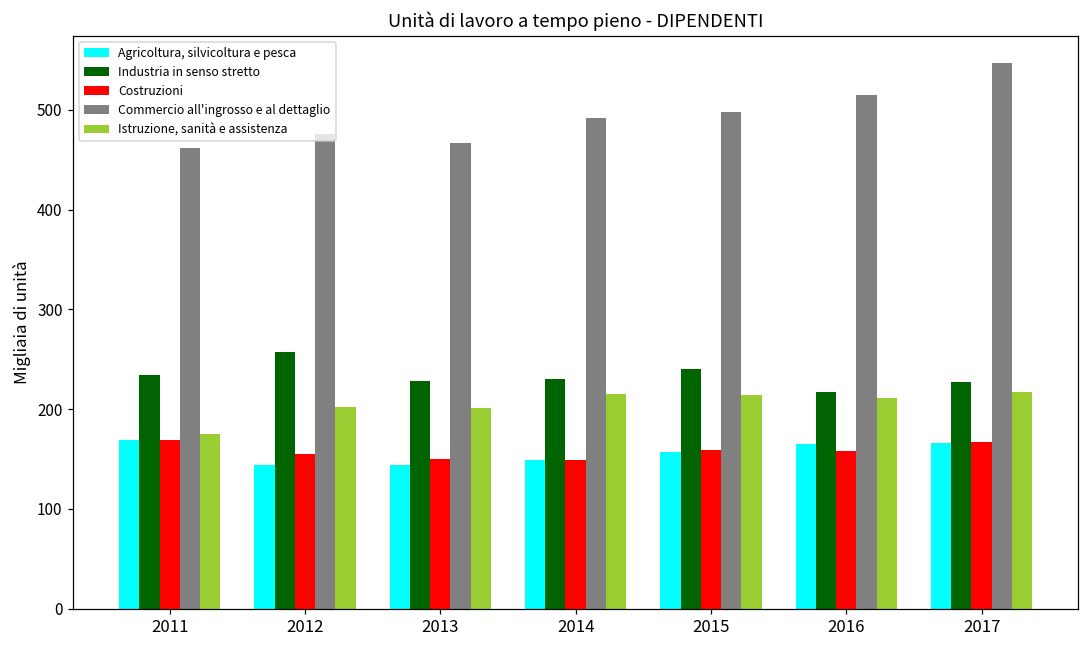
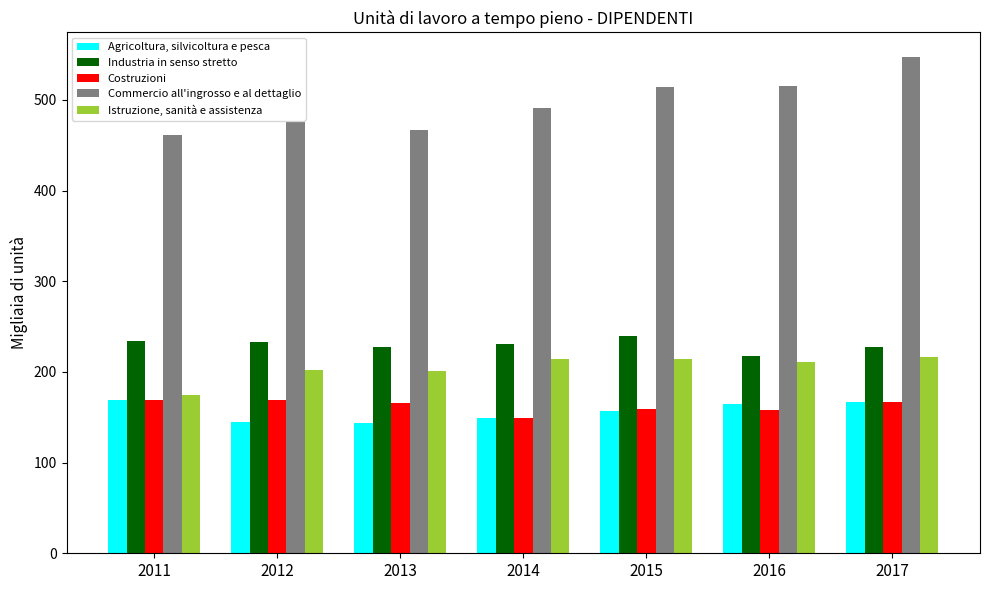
  {
    "Agricoltura, silvicoltura e pesca": {
      "2011": 170,
      "2012": 140,
      "2013": 140,
      "2014": 150,
      "2015": 160,
      "2016": 160,
      "2017": 170
    },
    "Industria in senso stretto": {
      "2011": 230,
-     "2012": 260,
+     "2012": 230,
      "2013": 230,
      "2014": 230,
      "2015": 240,
      "2016": 220,
      "2017": 230
    },
    "Costruzioni": {
      "2011": 170,
-     "2012": 150,
-     "2013": 150,
+     "2012": 170,
+     "2013": 170,
      "2014": 150,
      "2015": 160,
      "2016": 160,
      "2017": 170
    },
    "Commercio all'ingrosso e al dettaglio": {
      "2011": 460,
      "2012": 480,
      "2013": 470,
      "2014": 490,
-     "2015": 500,
+     "2015": 510,
      "2016": 510,
      "2017": 550
    },
    "Istruzione, sanità e assistenza": {
      "2011": 180,
      "2012": 200,
      "2013": 200,
      "2014": 210,
      "2015": 210,
      "2016": 210,
      "2017": 220
    }
  }
